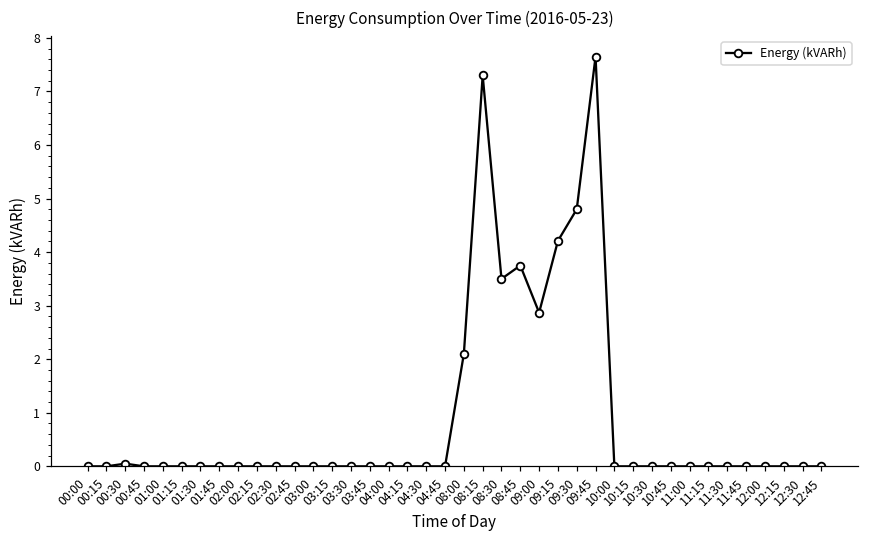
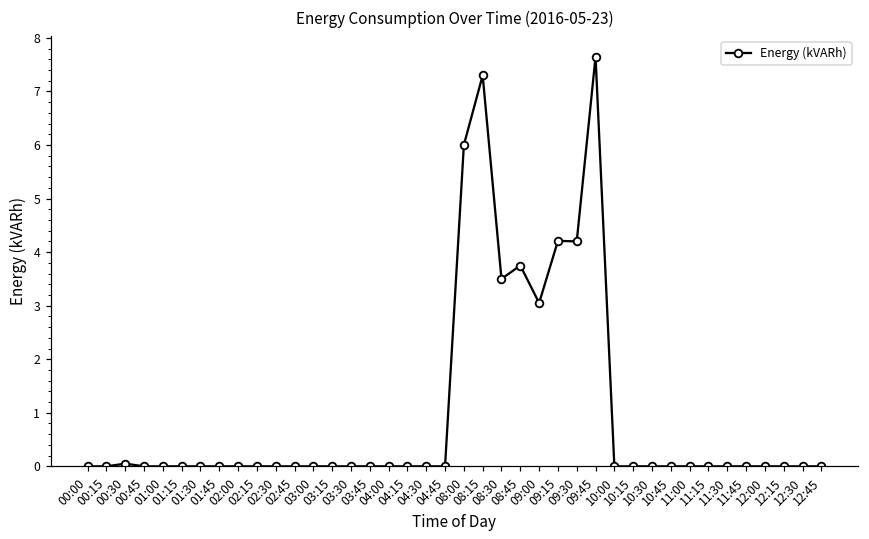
  {
    "00:00": 0.0,
    "00:15": 0.0,
    "00:30": 0.1,
    "00:45": 0.0,
    "01:00": 0.0,
    "01:15": 0.0,
    "01:30": 0.0,
    "01:45": 0.0,
    "02:00": 0.0,
    "02:15": 0.0,
    "02:30": 0.0,
    "02:45": 0.0,
    "03:00": 0.0,
    "03:15": 0.0,
    "03:30": 0.0,
    "03:45": 0.0,
    "04:00": 0.0,
    "04:15": 0.0,
    "04:30": 0.0,
    "04:45": 0.0,
-   "08:00": 2.1,
+   "08:00": 6.0,
    "08:15": 7.3,
    "08:30": 3.5,
    "08:45": 3.8,
-   "09:00": 2.9,
+   "09:00": 3.1,
    "09:15": 4.2,
-   "09:30": 4.8,
+   "09:30": 4.2,
    "09:45": 7.7,
    "10:00": 0.0,
    "10:15": 0.0,
    "10:30": 0.0,
    "10:45": 0.0,
    "11:00": 0.0,
    "11:15": 0.0,
    "11:30": 0.0,
    "11:45": 0.0,
    "12:00": 0.0,
    "12:15": 0.0,
    "12:30": 0.0,
    "12:45": 0.0
  }
